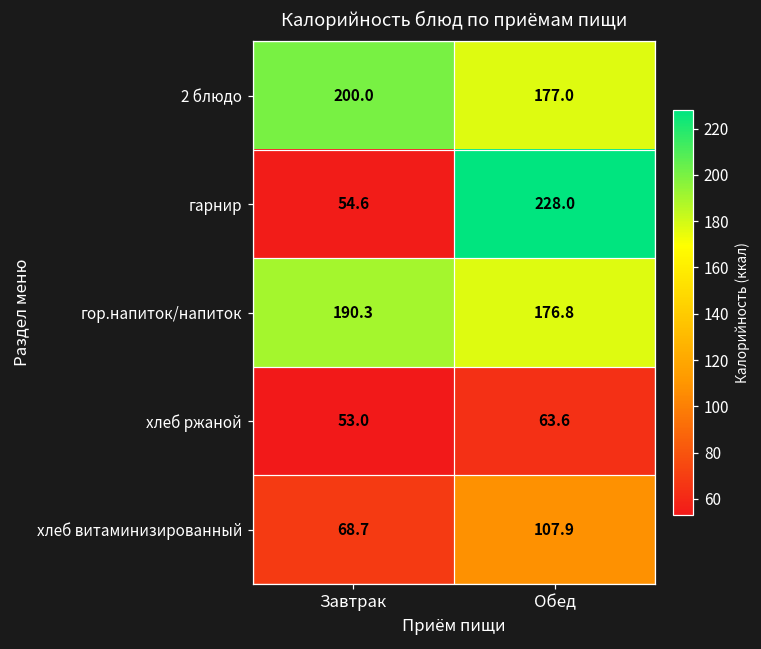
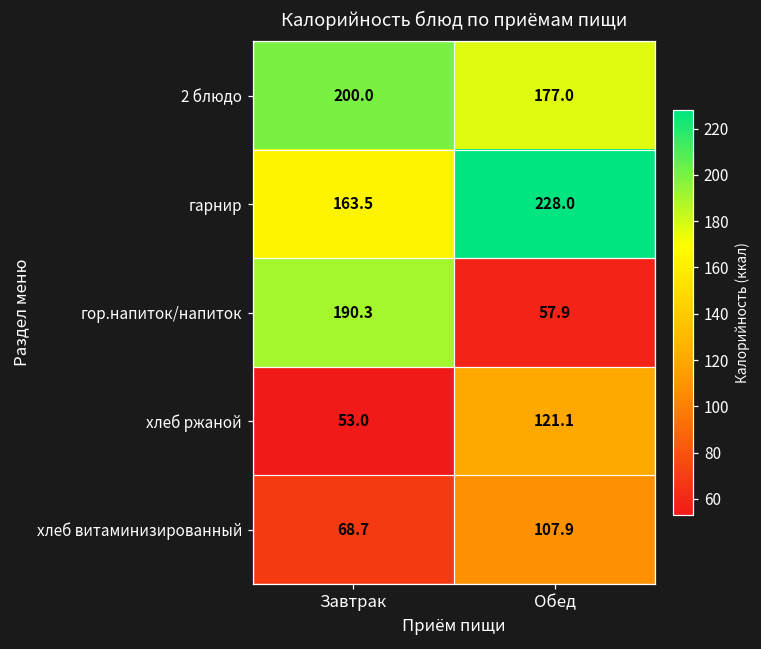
  {
    "2 блюдо": {
      "Завтрак": 200.0,
      "Обед": 177.0
    },
    "гарнир": {
-     "Завтрак": 54.6,
+     "Завтрак": 163.5,
      "Обед": 228.0
    },
    "гор.напиток/напиток": {
      "Завтрак": 190.3,
-     "Обед": 176.8
+     "Обед": 57.9
    },
    "хлеб ржаной": {
      "Завтрак": 53.0,
-     "Обед": 63.6
+     "Обед": 121.1
    },
    "хлеб витаминизированный": {
      "Завтрак": 68.7,
      "Обед": 107.9
    }
  }
